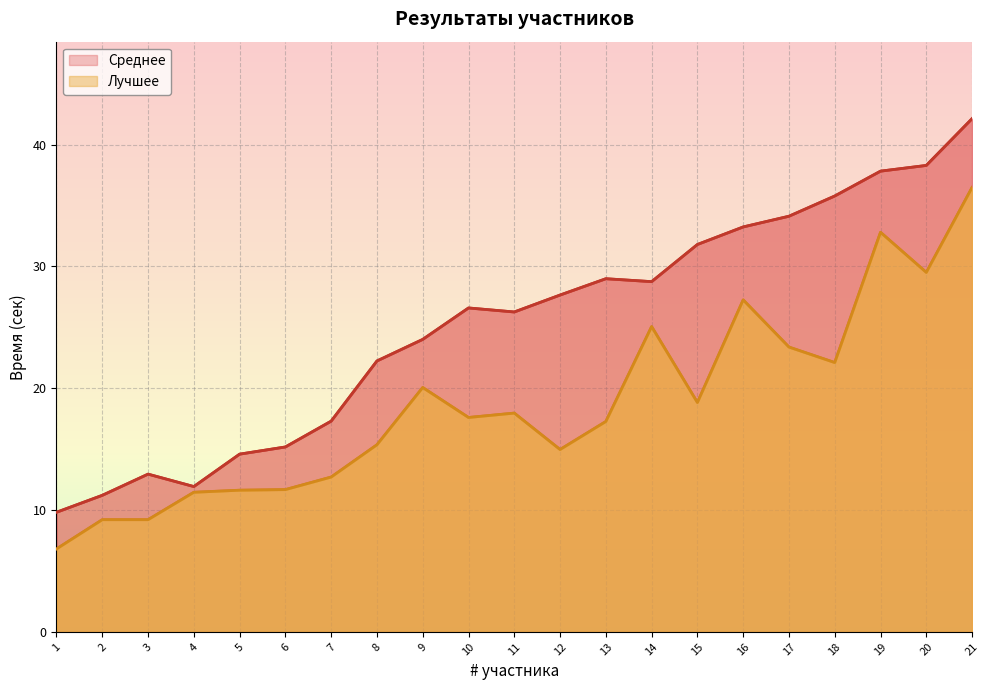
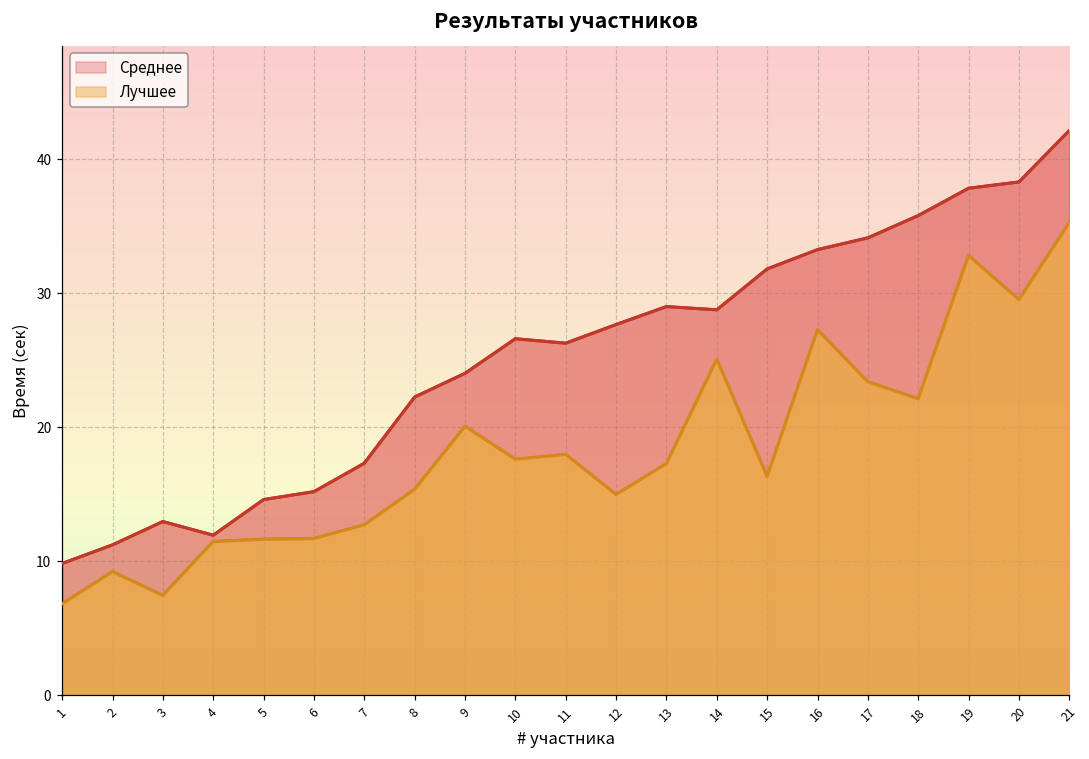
  {
    "Среднее": {
      "1": 9.8,
      "2": 11.2,
      "3": 13.0,
      "4": 11.9,
      "5": 14.6,
      "6": 15.2,
      "7": 17.3,
      "8": 22.2,
      "9": 24.0,
      "10": 26.6,
      "11": 26.3,
      "12": 27.7,
      "13": 29.0,
      "14": 28.8,
      "15": 31.8,
      "16": 33.2,
      "17": 34.1,
      "18": 35.8,
      "19": 37.8,
      "20": 38.3,
      "21": 42.1
    },
    "Лучшее": {
      "1": 6.8,
      "2": 9.2,
-     "3": 9.2,
+     "3": 7.4,
      "4": 11.5,
      "5": 11.6,
      "6": 11.7,
      "7": 12.7,
      "8": 15.4,
      "9": 20.1,
      "10": 17.6,
      "11": 18.0,
      "12": 15.0,
      "13": 17.3,
      "14": 25.1,
-     "15": 18.8,
+     "15": 16.3,
      "16": 27.3,
      "17": 23.4,
      "18": 22.1,
      "19": 32.8,
      "20": 29.5,
-     "21": 36.5
+     "21": 35.3
    }
  }
